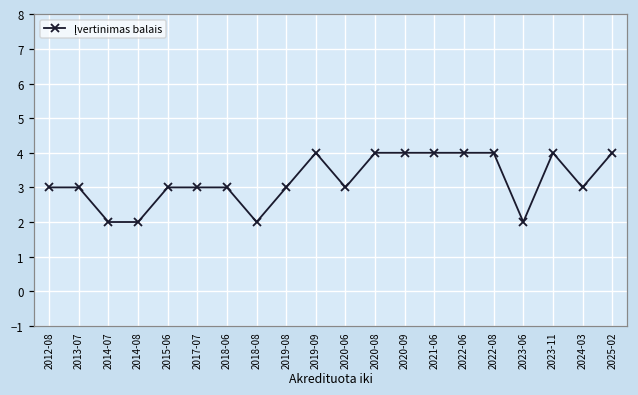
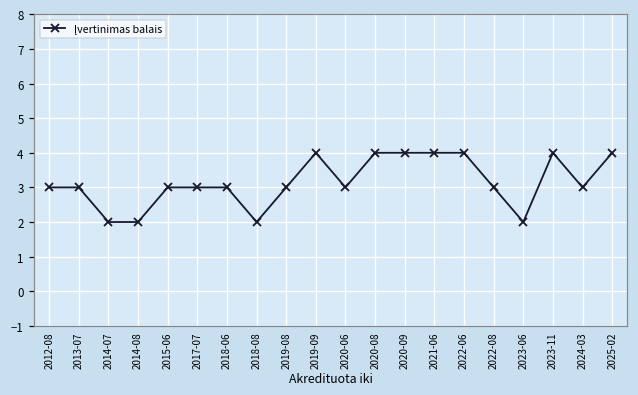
  {
    "2012-08": 3,
    "2013-07": 3,
    "2014-07": 2,
    "2014-08": 2,
    "2015-06": 3,
    "2017-07": 3,
    "2018-06": 3,
    "2018-08": 2,
    "2019-08": 3,
    "2019-09": 4,
    "2020-06": 3,
    "2020-08": 4,
    "2020-09": 4,
    "2021-06": 4,
    "2022-06": 4,
-   "2022-08": 4,
+   "2022-08": 3,
    "2023-06": 2,
    "2023-11": 4,
    "2024-03": 3,
    "2025-02": 4
  }
